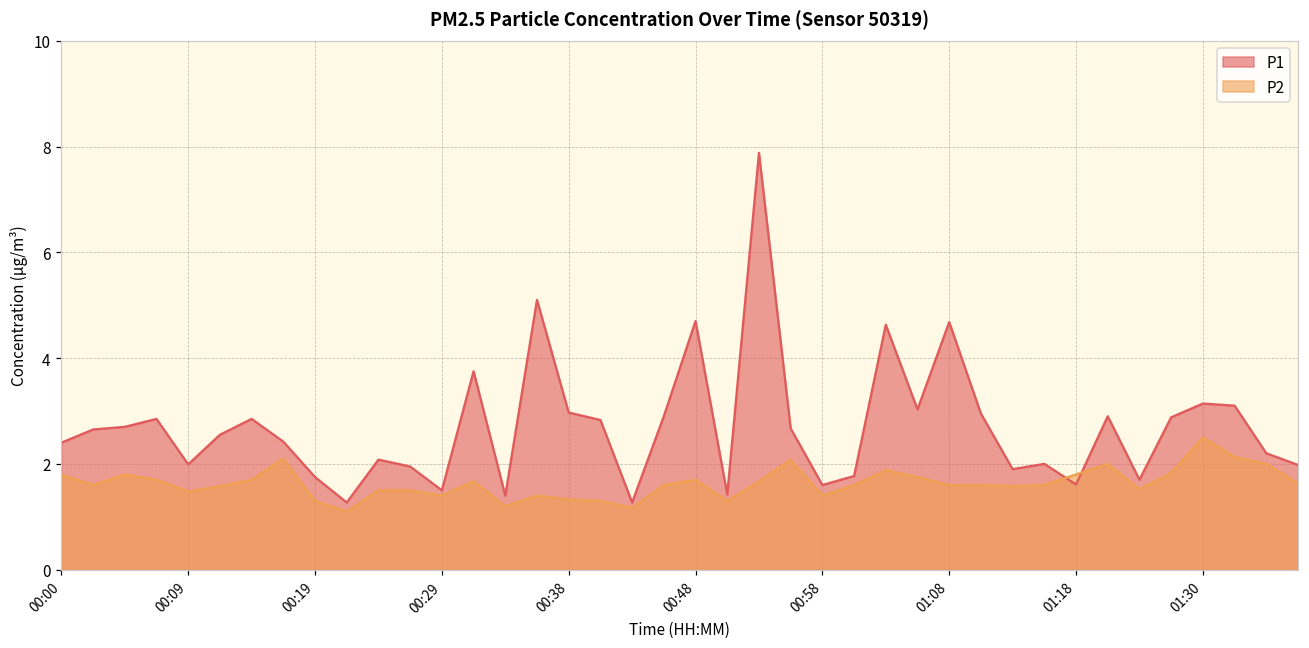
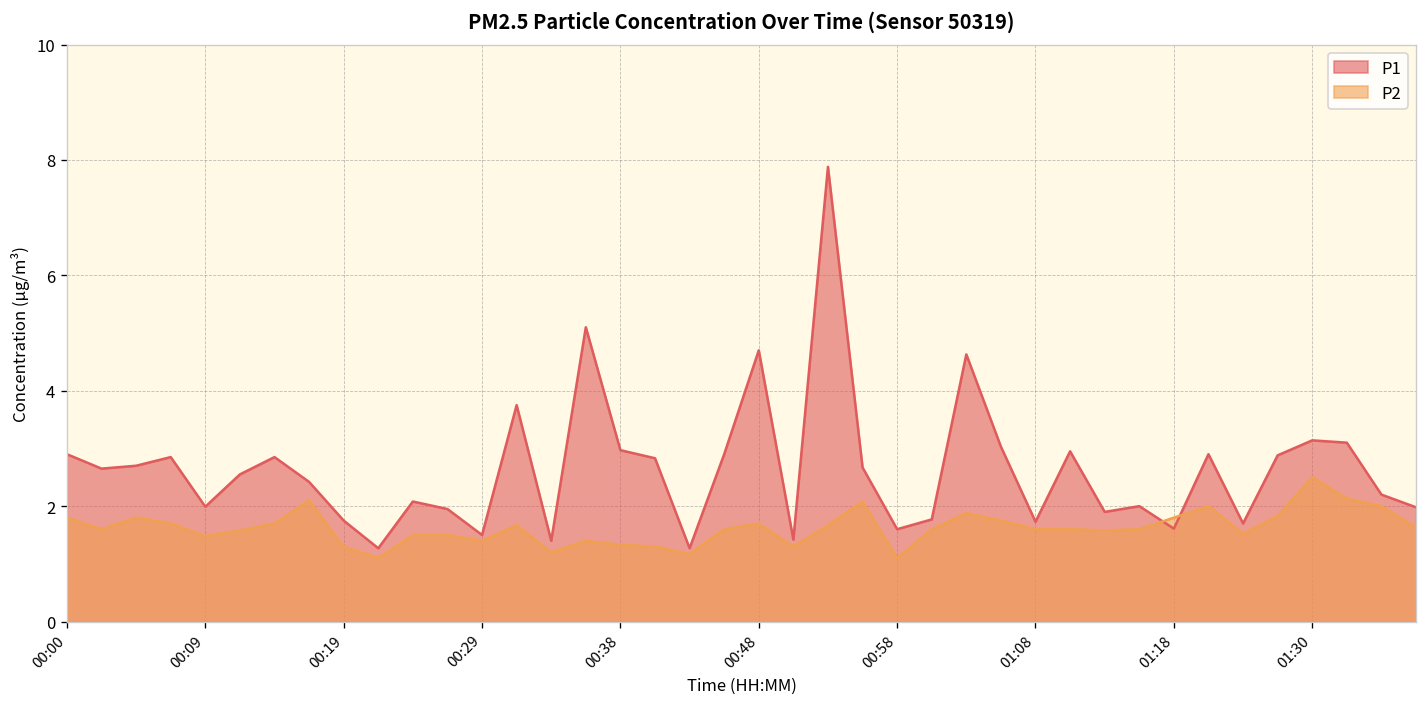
  {
    "P1": {
-     "00:00": 2.4,
+     "00:00": 2.9,
      "00:09": 2.0,
      "00:19": 1.8,
      "00:29": 1.5,
      "00:38": 3.0,
      "00:48": 4.7,
      "00:58": 1.6,
-     "01:08": 4.7,
+     "01:08": 1.7,
      "01:18": 1.6,
      "01:30": 3.1
    },
    "P2": {
      "00:00": 1.8,
      "00:09": 1.5,
      "00:19": 1.3,
      "00:29": 1.4,
      "00:38": 1.3,
      "00:48": 1.7,
-     "00:58": 1.4,
+     "00:58": 1.1,
      "01:08": 1.6,
      "01:18": 1.8,
      "01:30": 2.5
    }
  }
